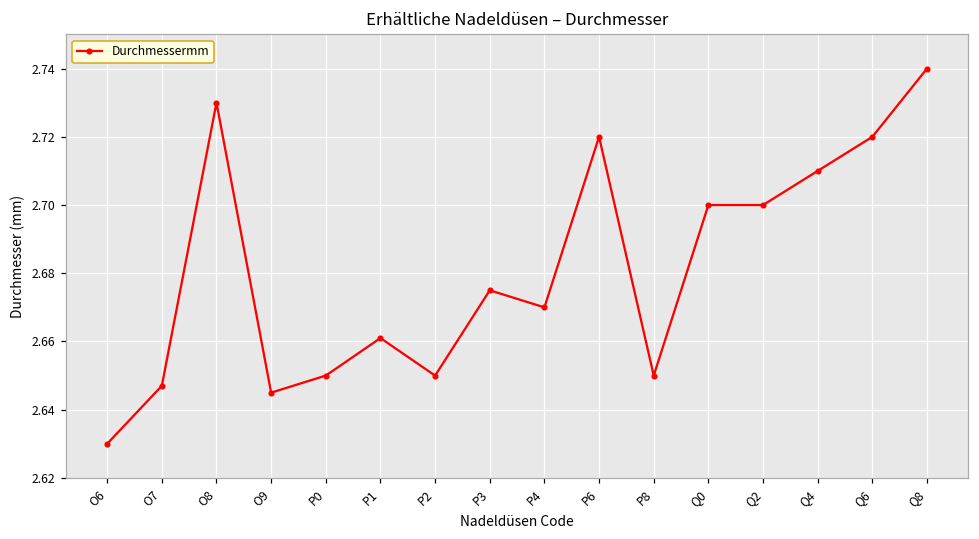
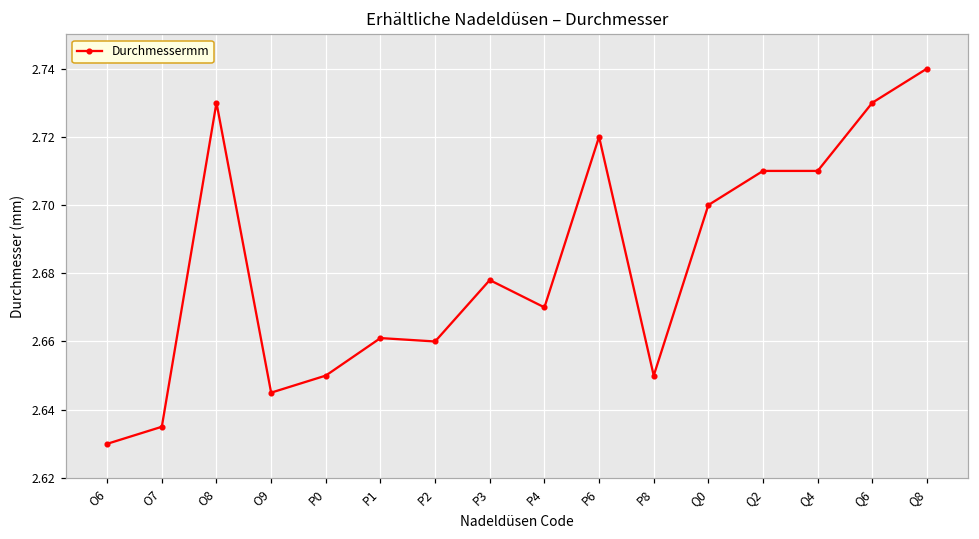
  {
    "O6": 2.630,
-   "O7": 2.647,
+   "O7": 2.635,
    "O8": 2.730,
    "O9": 2.645,
    "P0": 2.650,
    "P1": 2.661,
-   "P2": 2.65,
-   "P3": 2.675,
+   "P2": 2.66,
+   "P3": 2.678,
    "P4": 2.670,
    "P6": 2.720,
    "P8": 2.650,
    "Q0": 2.700,
-   "Q2": 2.70,
+   "Q2": 2.71,
    "Q4": 2.710,
-   "Q6": 2.72,
+   "Q6": 2.73,
    "Q8": 2.740
  }
